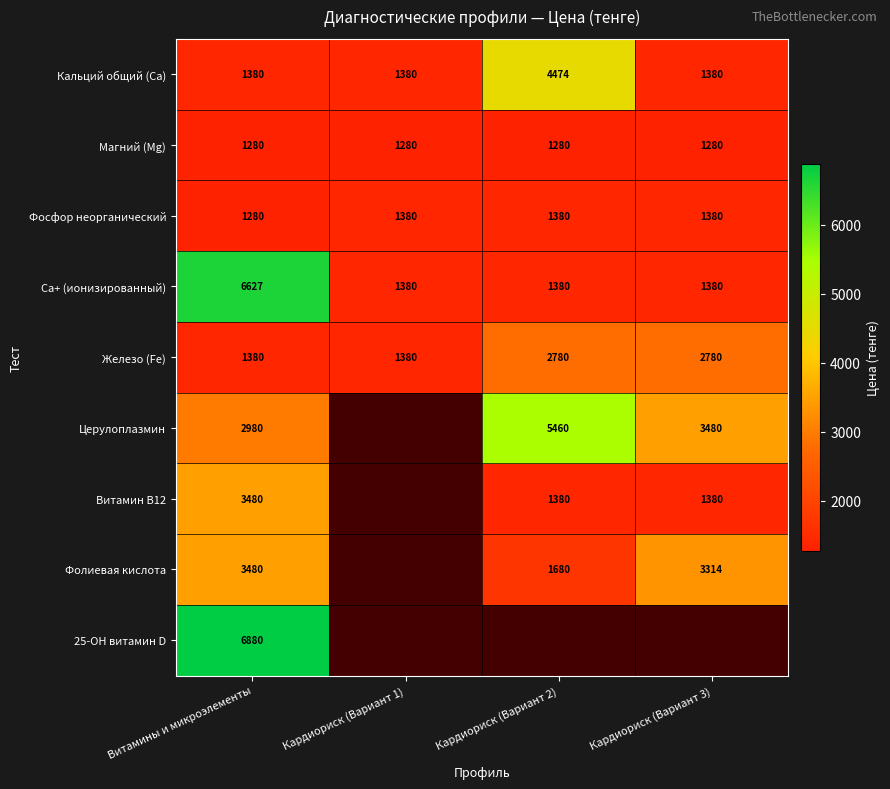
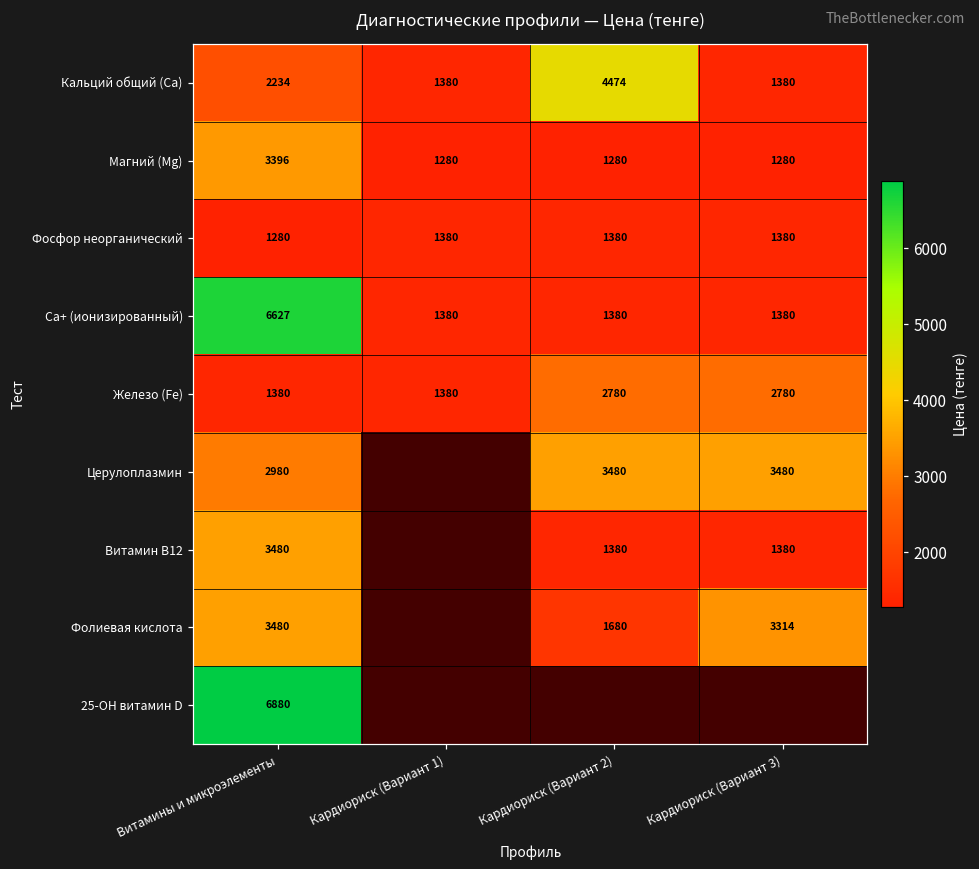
  {
    "Кальций общий (Са)": {
-     "Витамины и микроэлементы": 1380,
+     "Витамины и микроэлементы": 2234,
      "Кардиориск (Вариант 1)": 1380,
      "Кардиориск (Вариант 2)": 4474,
      "Кардиориск (Вариант 3)": 1380
    },
    "Магний (Мg)": {
-     "Витамины и микроэлементы": 1280,
+     "Витамины и микроэлементы": 3396,
      "Кардиориск (Вариант 1)": 1280,
      "Кардиориск (Вариант 2)": 1280,
      "Кардиориск (Вариант 3)": 1280
    },
    "Фосфор неорганический": {
      "Витамины и микроэлементы": 1280,
      "Кардиориск (Вариант 1)": 1380,
      "Кардиориск (Вариант 2)": 1380,
      "Кардиориск (Вариант 3)": 1380
    },
    "Са+ (ионизированный)": {
      "Витамины и микроэлементы": 6627,
      "Кардиориск (Вариант 1)": 1380,
      "Кардиориск (Вариант 2)": 1380,
      "Кардиориск (Вариант 3)": 1380
    },
    "Железо (Fe)": {
      "Витамины и микроэлементы": 1380,
      "Кардиориск (Вариант 1)": 1380,
      "Кардиориск (Вариант 2)": 2780,
      "Кардиориск (Вариант 3)": 2780
    },
    "Церулоплазмин": {
      "Витамины и микроэлементы": 2980,
-     "Кардиориск (Вариант 2)": 5460,
+     "Кардиориск (Вариант 2)": 3480,
      "Кардиориск (Вариант 3)": 3480
    },
    "Витамин В12": {
      "Витамины и микроэлементы": 3480,
      "Кардиориск (Вариант 2)": 1380,
      "Кардиориск (Вариант 3)": 1380
    },
    "Фолиевая кислота": {
      "Витамины и микроэлементы": 3480,
      "Кардиориск (Вариант 2)": 1680,
      "Кардиориск (Вариант 3)": 3314
    },
    "25-OH витамин D": {
      "Витамины и микроэлементы": 6880
    }
  }
